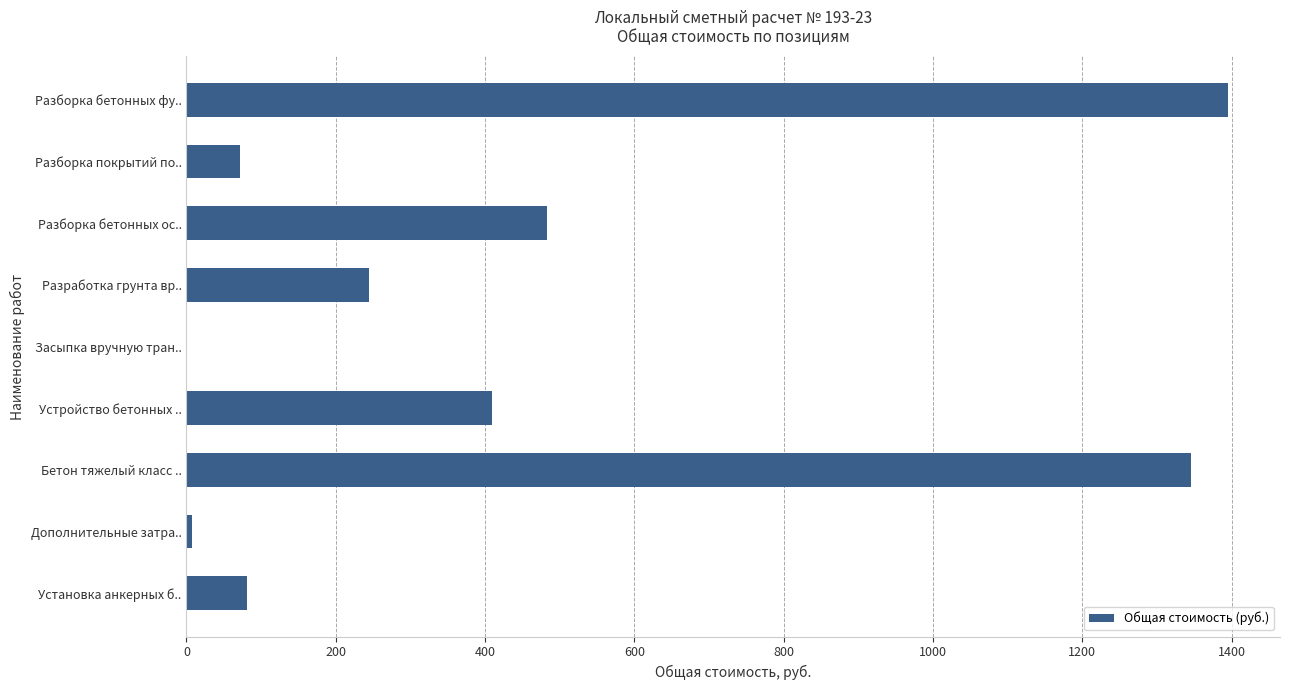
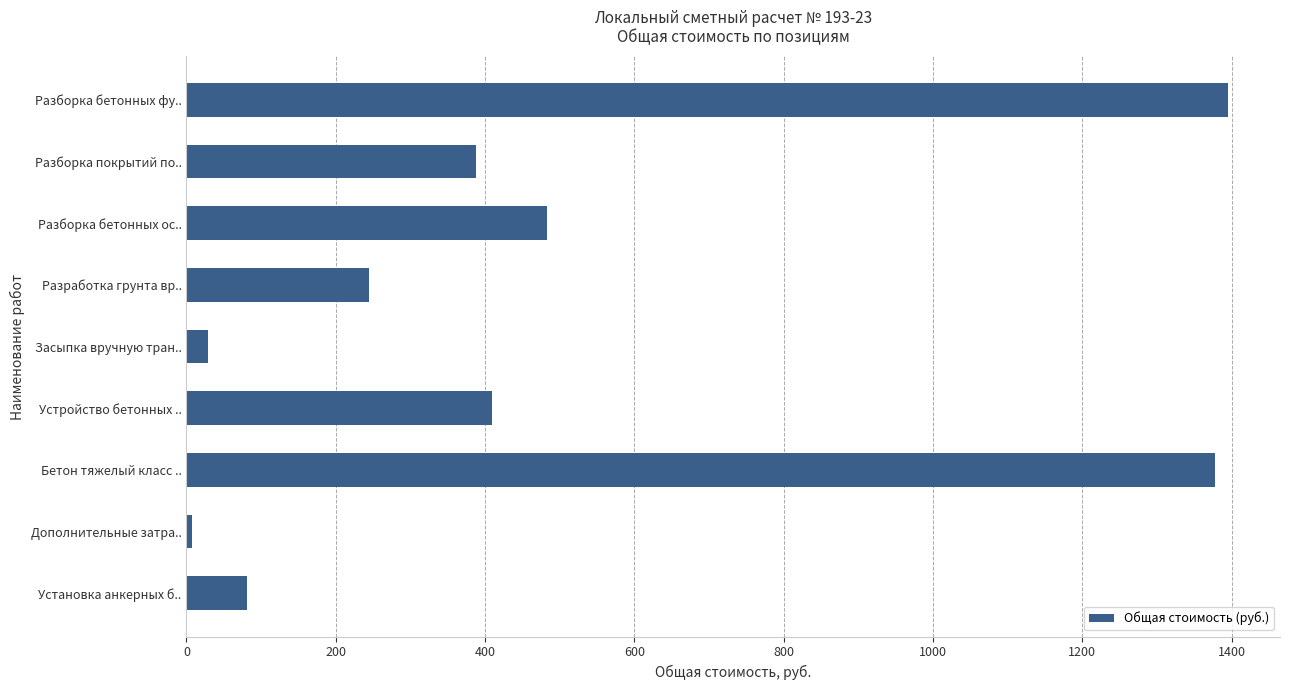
  {
    "Разборка бетонных фу..": 1400,
-   "Разборка покрытий по..": 70,
+   "Разборка покрытий по..": 390,
    "Разборка бетонных ос..": 480,
    "Разработка грунта вр..": 240,
-   "Засыпка вручную тран..": 0,
+   "Засыпка вручную тран..": 30,
    "Устройство бетонных ..": 410,
-   "Бетон тяжелый класс ..": 1350,
+   "Бетон тяжелый класс ..": 1380,
    "Дополнительные затра..": 10,
    "Установка анкерных б..": 80
  }
